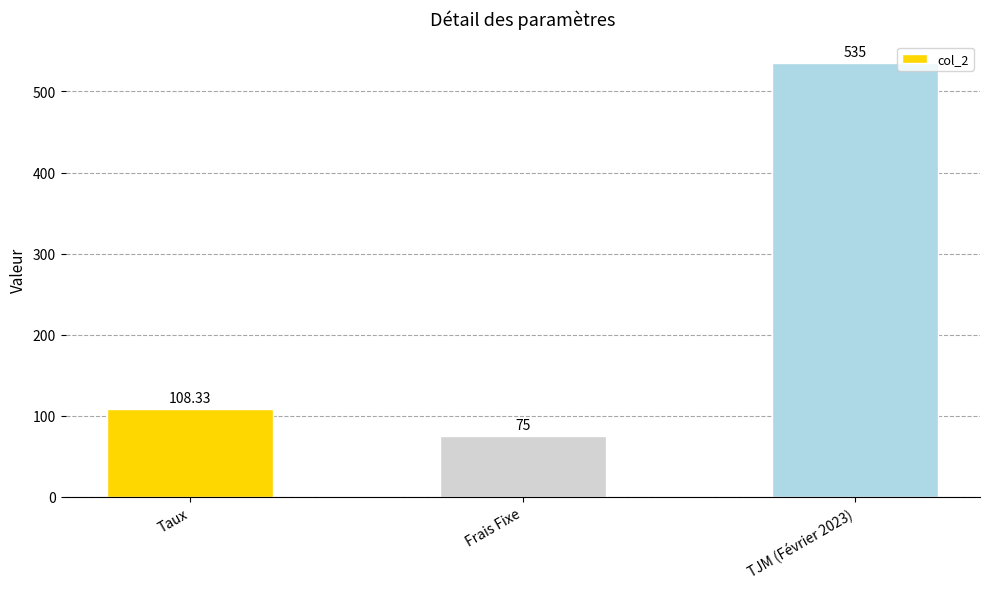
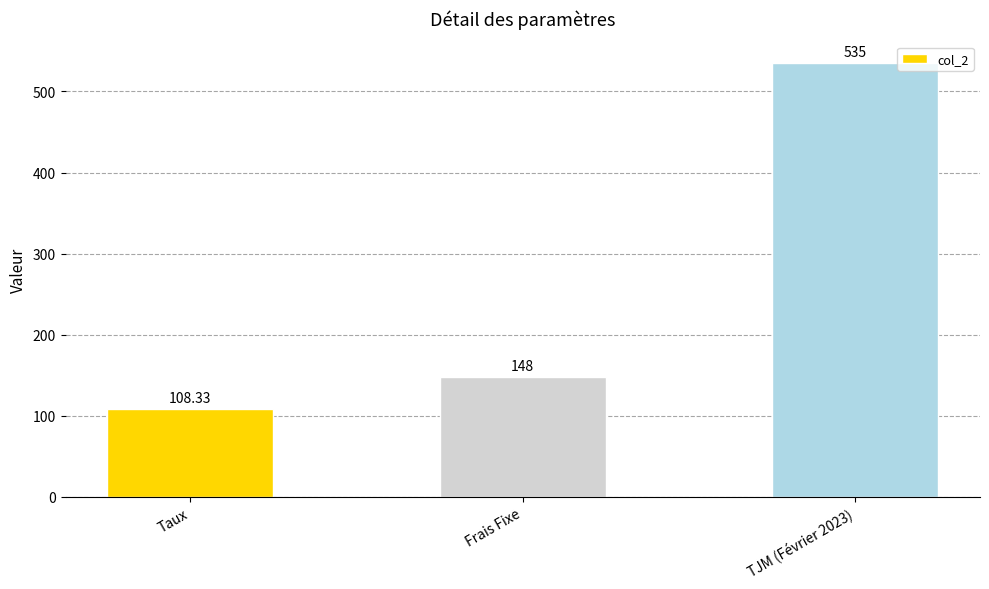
  {
    "Taux": 108.33,
-   "Frais Fixe": 75,
+   "Frais Fixe": 148,
    "TJM (Février 2023)": 535
  }
